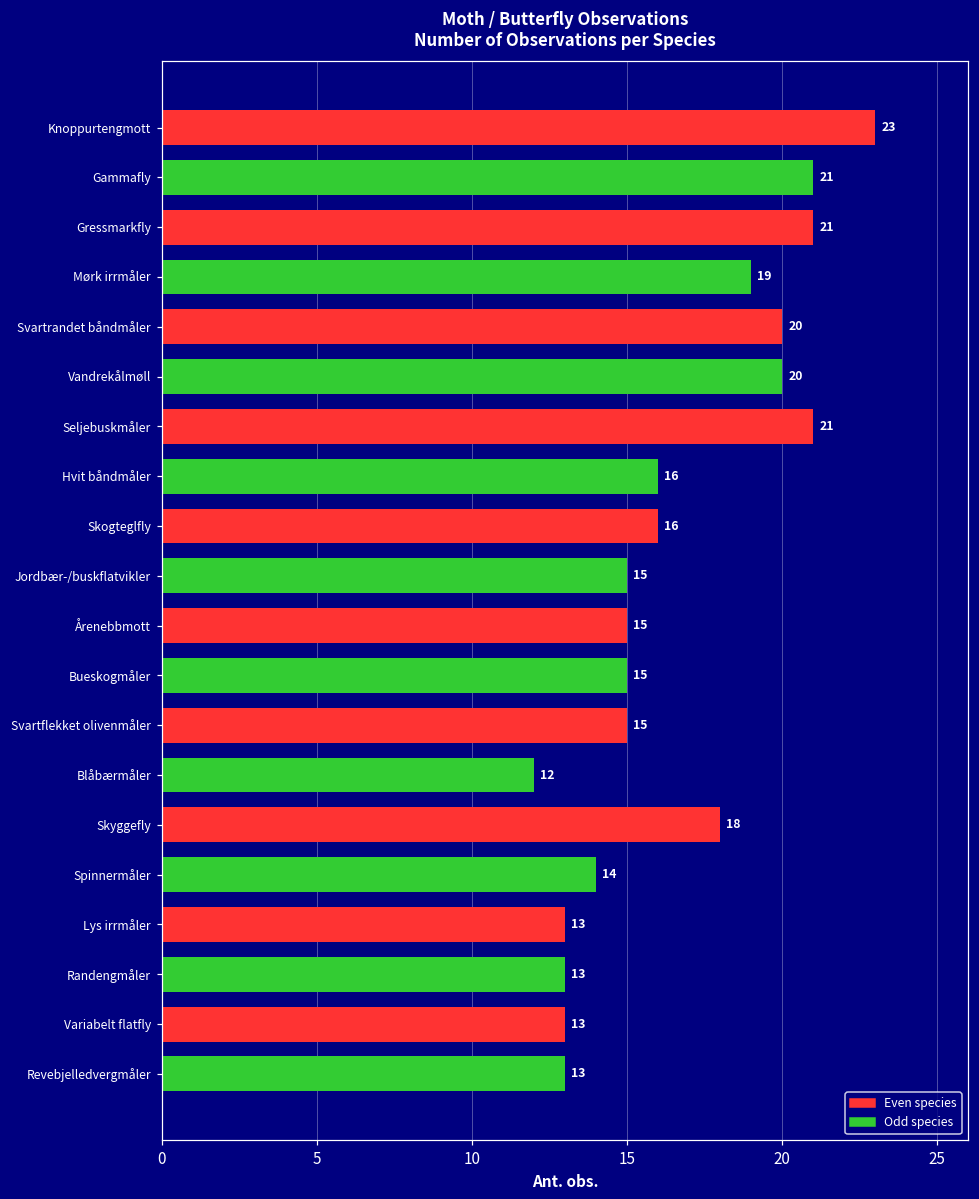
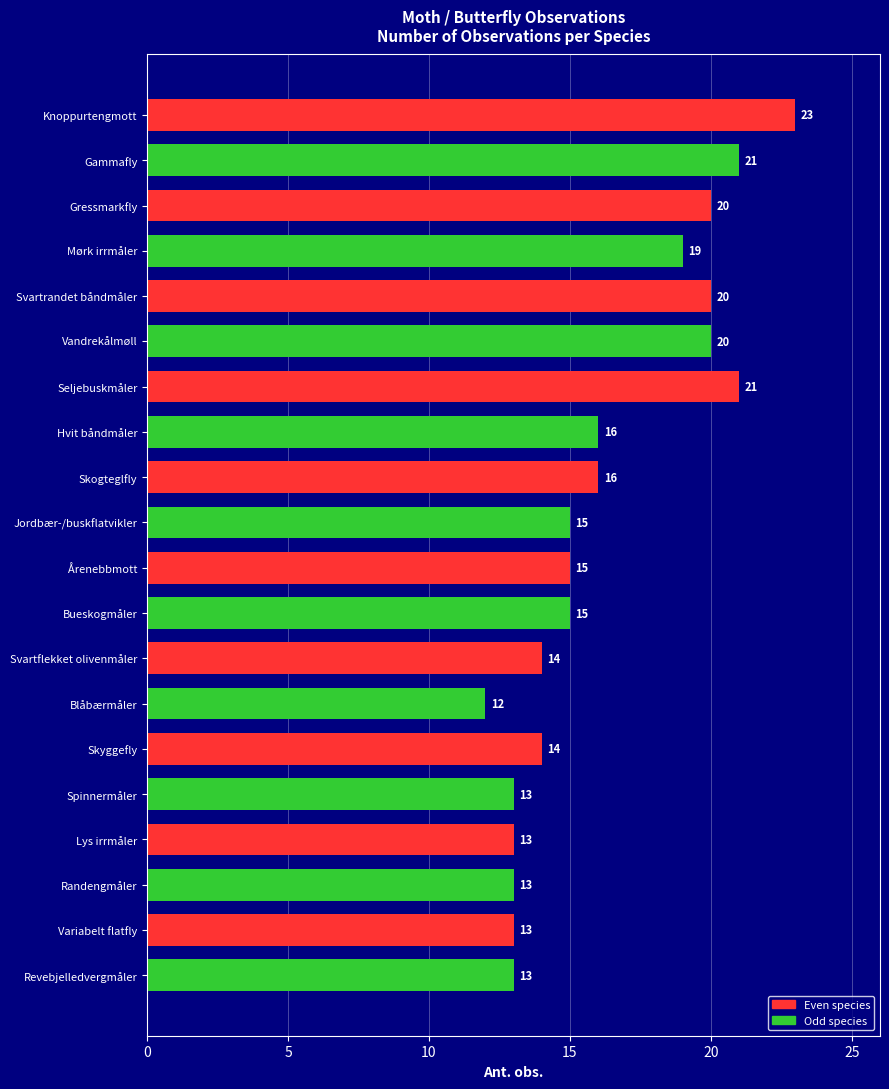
  {
    "Knoppurtengmott": 23,
    "Gammafly": 21,
-   "Gressmarkfly": 21,
+   "Gressmarkfly": 20,
    "Mørk irrmåler": 19,
    "Svartrandet båndmåler": 20,
    "Vandrekålmøll": 20,
    "Seljebuskmåler": 21,
    "Hvit båndmåler": 16,
    "Skogteglfly": 16,
    "Jordbær-/buskflatvikler": 15,
    "Årenebbmott": 15,
    "Bueskogmåler": 15,
-   "Svartflekket olivenmåler": 15,
+   "Svartflekket olivenmåler": 14,
    "Blåbærmåler": 12,
-   "Skyggefly": 18,
-   "Spinnermåler": 14,
+   "Skyggefly": 14,
+   "Spinnermåler": 13,
    "Lys irrmåler": 13,
    "Randengmåler": 13,
    "Variabelt flatfly": 13,
    "Revebjelledvergmåler": 13
  }
